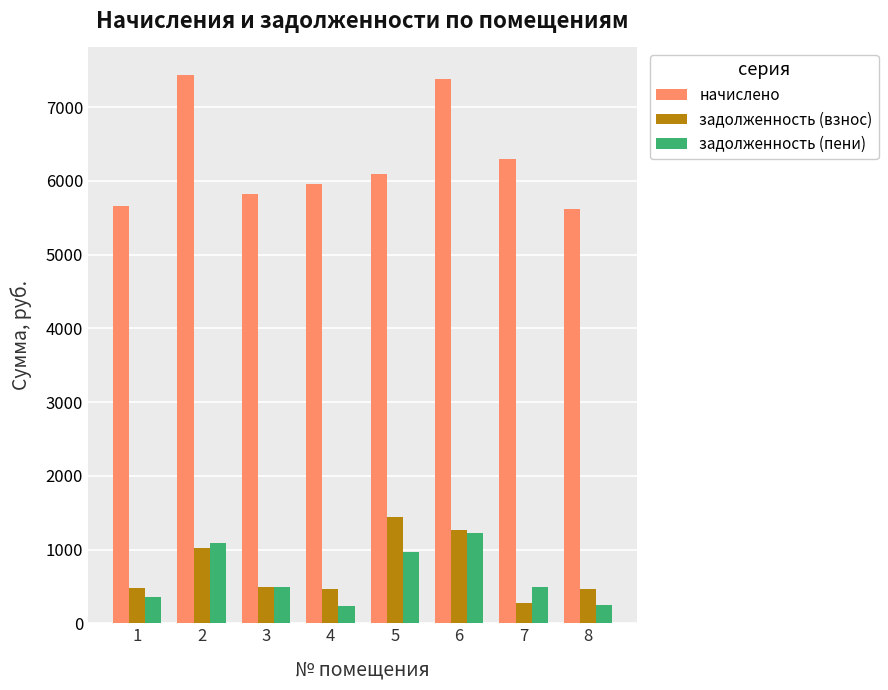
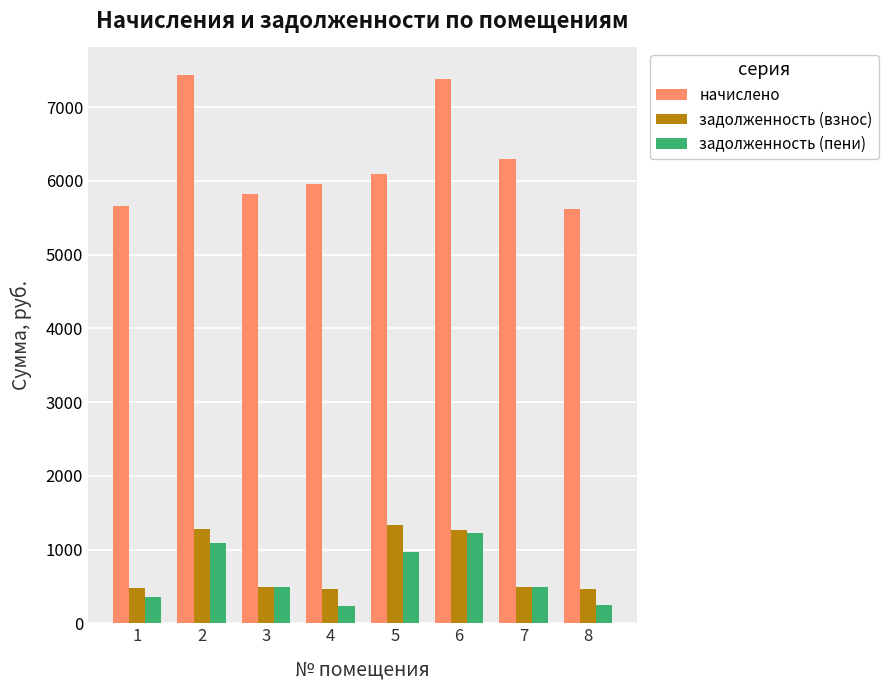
  {
    "начислено": {
      "1": 5700,
      "2": 7400,
      "3": 5800,
      "4": 6000,
      "5": 6100,
      "6": 7400,
      "7": 6300,
      "8": 5600
    },
    "задолженность (взнос)": {
      "1": 500,
-     "2": 1000,
+     "2": 1300,
      "3": 500,
      "4": 500,
-     "5": 1400,
+     "5": 1300,
      "6": 1300,
-     "7": 300,
+     "7": 500,
      "8": 500
    },
    "задолженность (пени)": {
      "1": 400,
      "2": 1100,
      "3": 500,
      "4": 200,
      "5": 1000,
      "6": 1200,
      "7": 500,
      "8": 200
    }
  }
